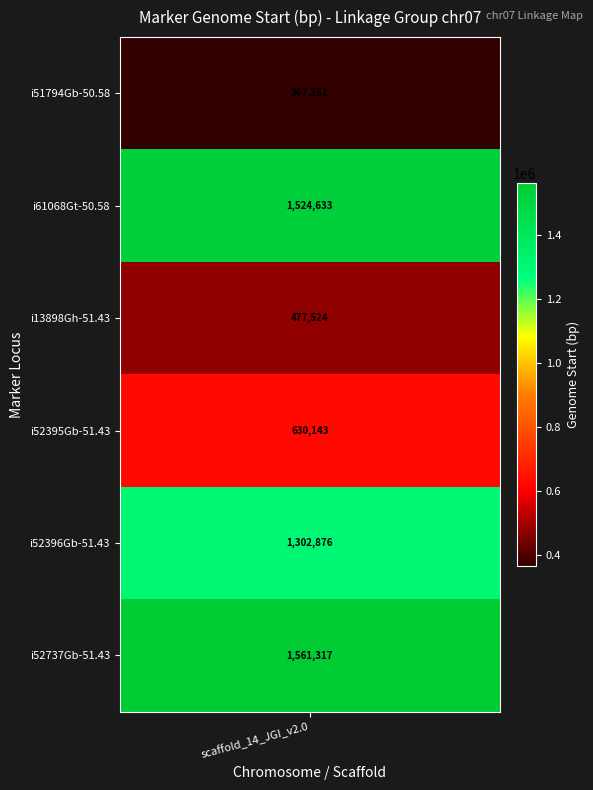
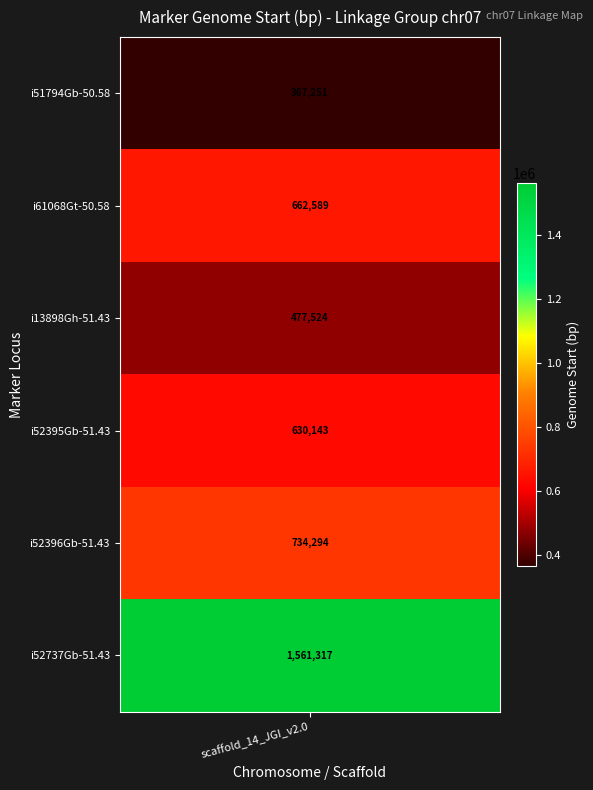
  {
    "i51794Gb-50.58": {
      "scaffold_14_JGI_v2.0": "367,251"
    },
    "i61068Gt-50.58": {
-     "scaffold_14_JGI_v2.0": "1,524,633"
+     "scaffold_14_JGI_v2.0": "662,589"
    },
    "i13898Gh-51.43": {
      "scaffold_14_JGI_v2.0": "477,524"
    },
    "i52395Gb-51.43": {
      "scaffold_14_JGI_v2.0": "630,143"
    },
    "i52396Gb-51.43": {
-     "scaffold_14_JGI_v2.0": "1,302,876"
+     "scaffold_14_JGI_v2.0": "734,294"
    },
    "i52737Gb-51.43": {
      "scaffold_14_JGI_v2.0": "1,561,317"
    }
  }
